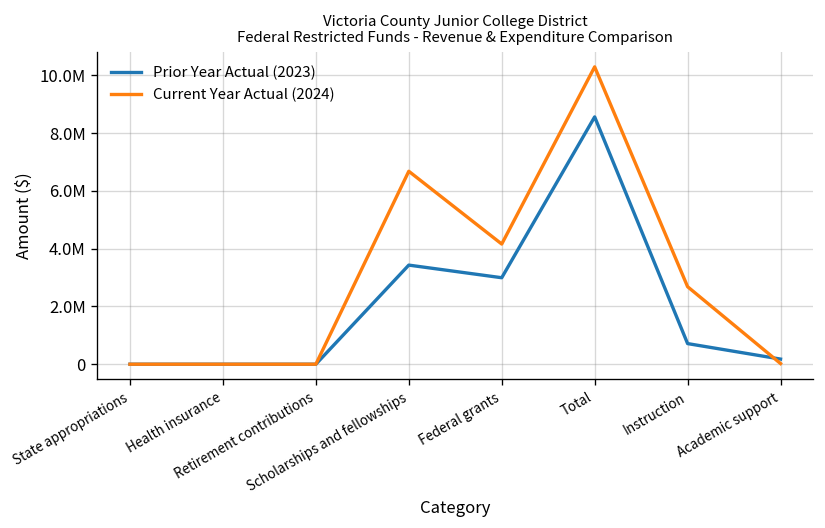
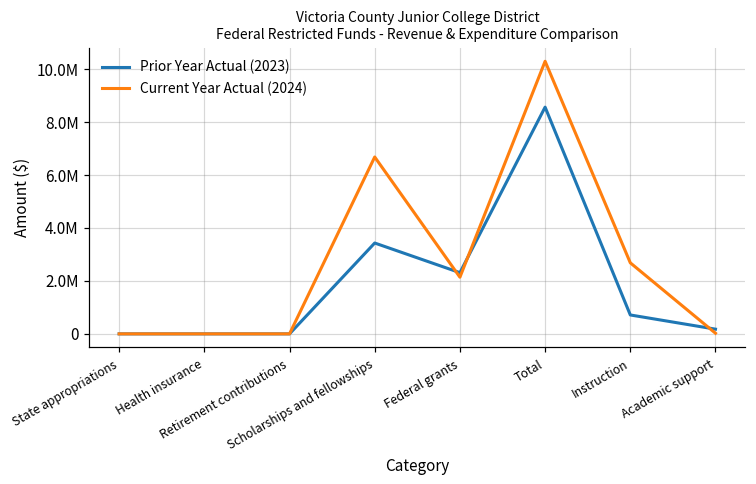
  {
    "Prior Year Actual (2023)": {
      "Scholarships and fellowships": 3400000,
-     "Federal grants": 3000000,
+     "Federal grants": 2300000,
      "Total": 8600000,
      "Instruction": 700000,
      "Academic support": 200000
    },
    "Current Year Actual (2024)": {
      "Scholarships and fellowships": 6700000,
-     "Federal grants": 4200000,
+     "Federal grants": 2100000,
      "Total": 10300000,
      "Instruction": 2700000,
      "Academic support": 0
    }
  }
